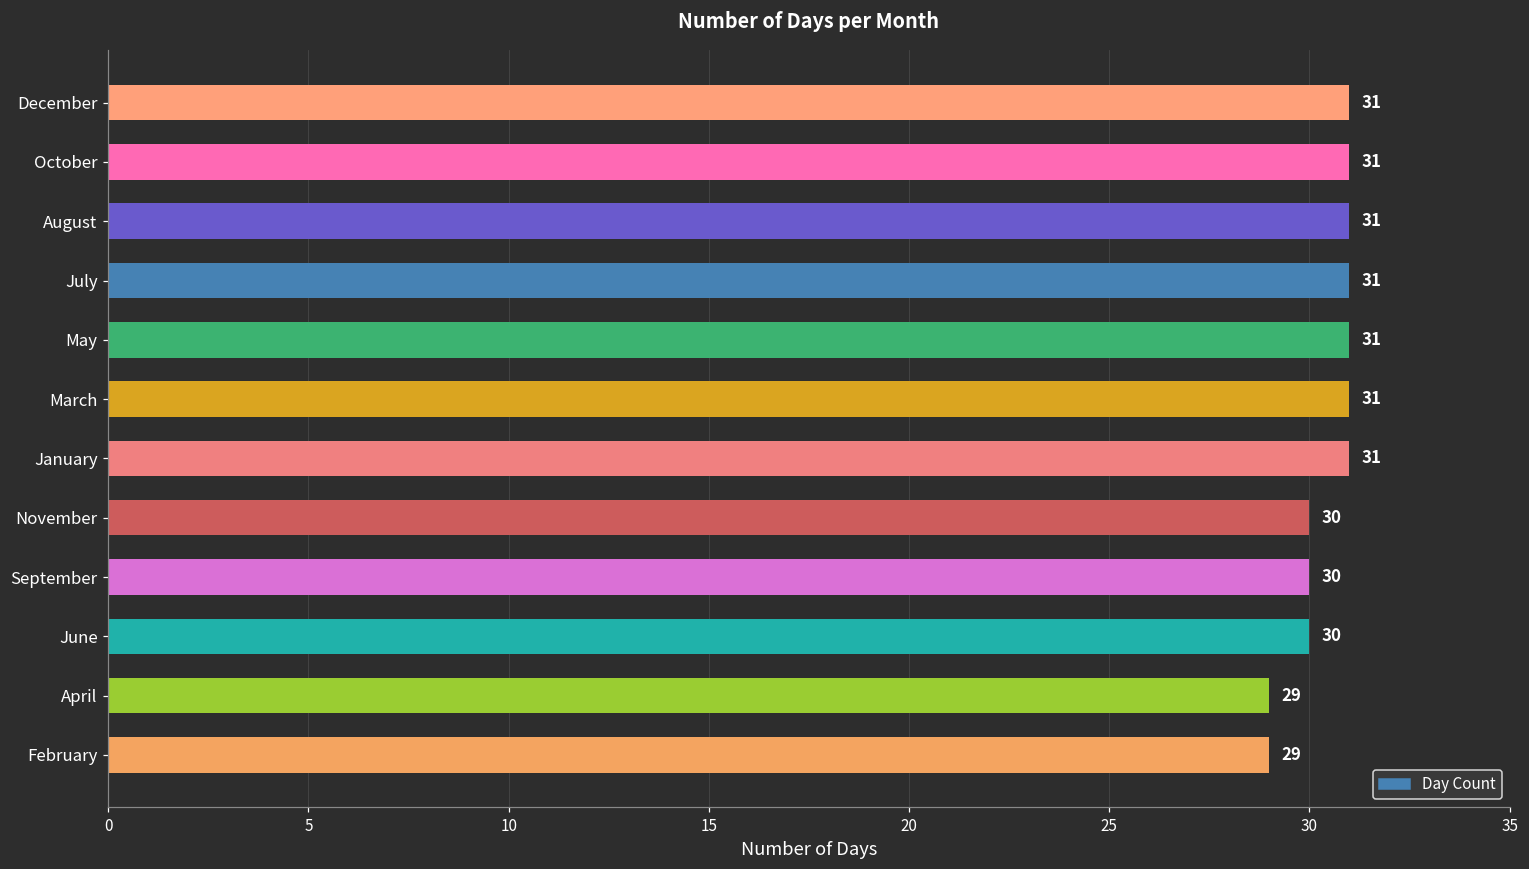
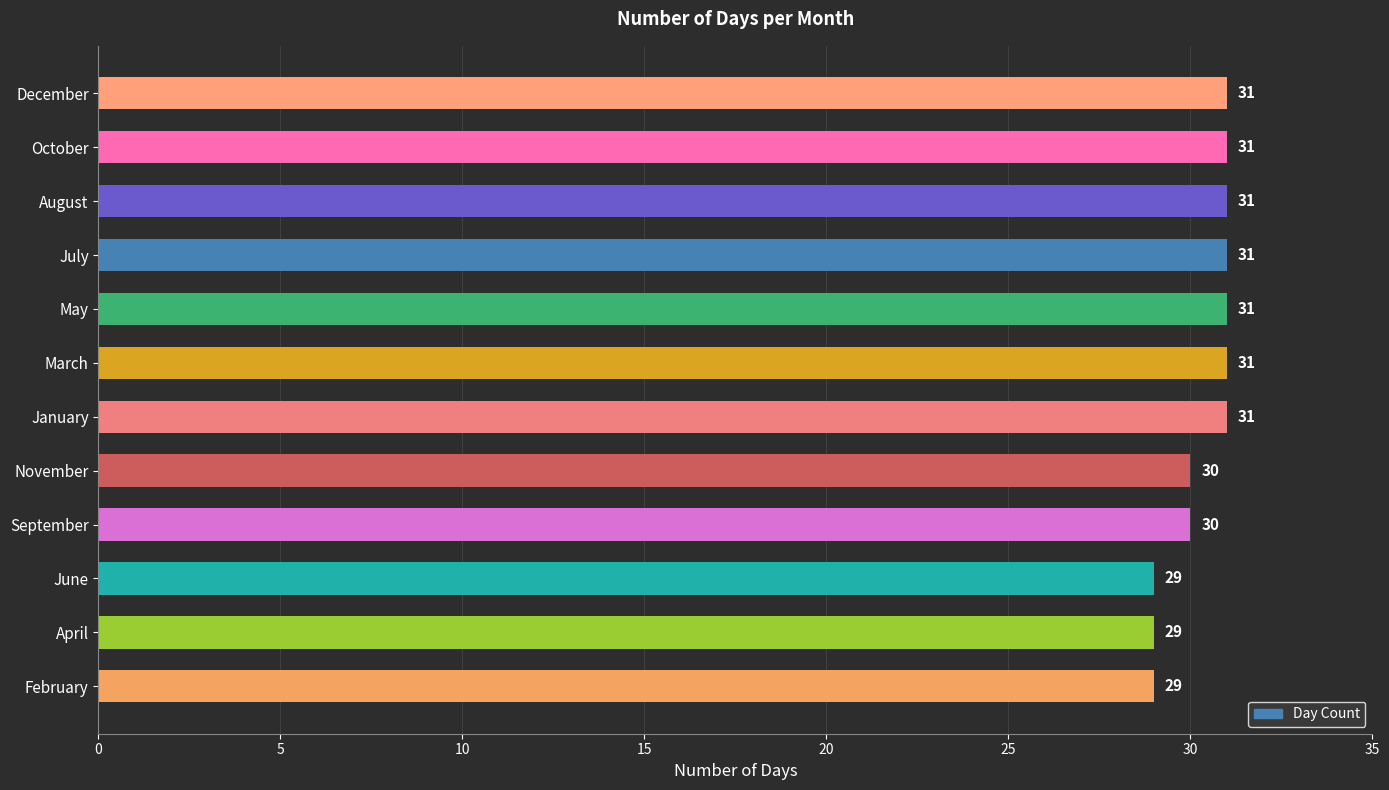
  {
    "December": 31,
    "October": 31,
    "August": 31,
    "July": 31,
    "May": 31,
    "March": 31,
    "January": 31,
    "November": 30,
    "September": 30,
-   "June": 30,
+   "June": 29,
    "April": 29,
    "February": 29
  }
